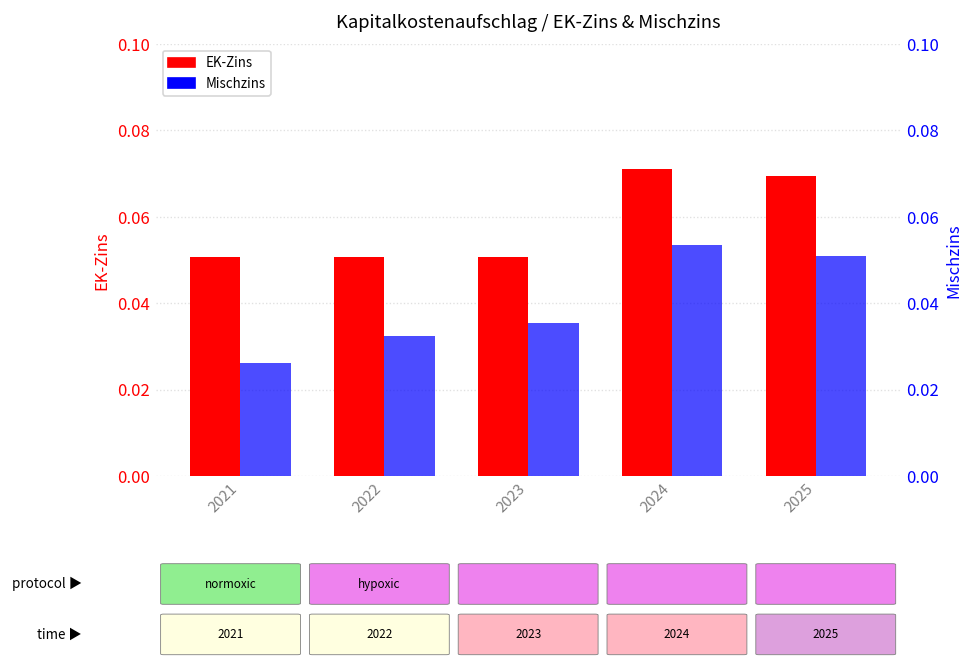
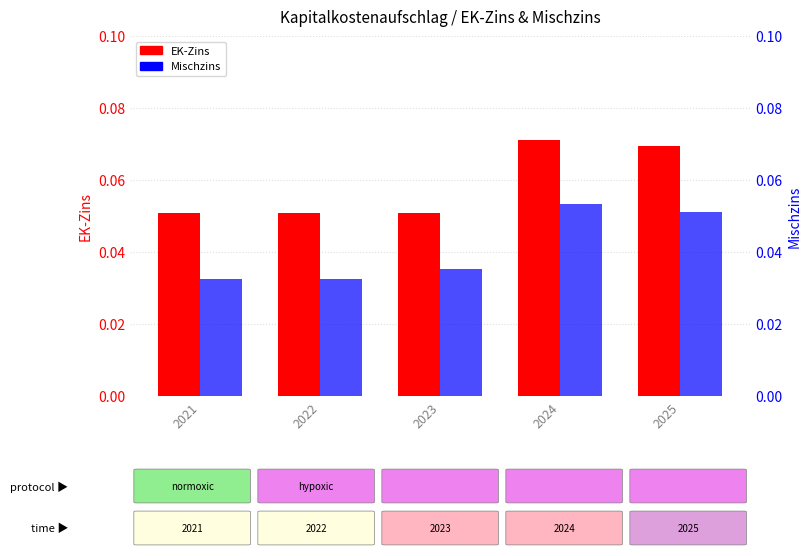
  {
    "EK-Zins": {
      "2021": 0.051,
      "2022": 0.051,
      "2023": 0.051,
      "2024": 0.071,
      "2025": 0.070
    },
    "Mischzins": {
-     "2021": 0.026,
+     "2021": 0.032,
      "2022": 0.032,
      "2023": 0.035,
      "2024": 0.053,
      "2025": 0.051
    }
  }
